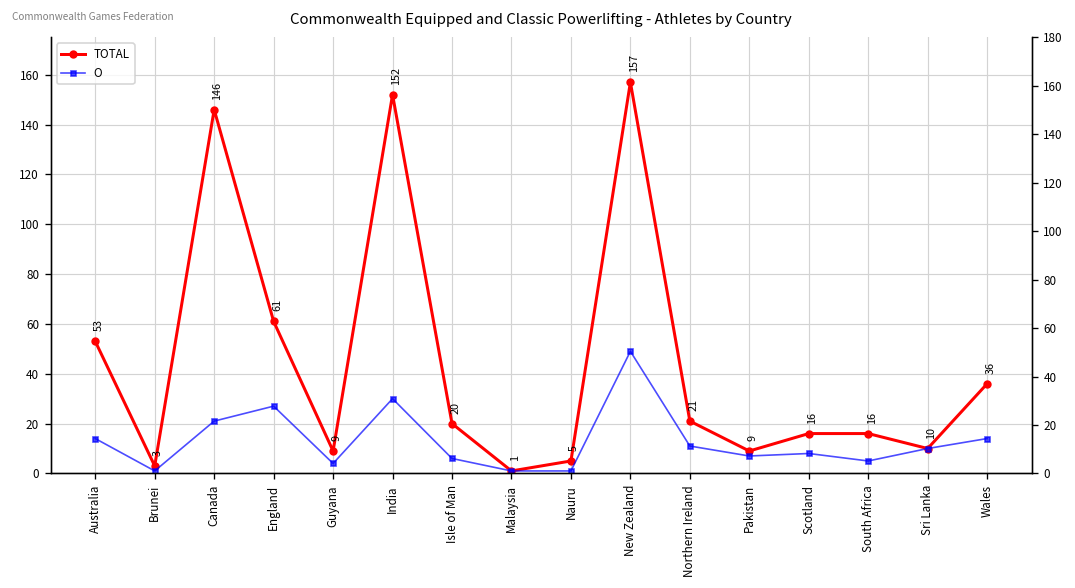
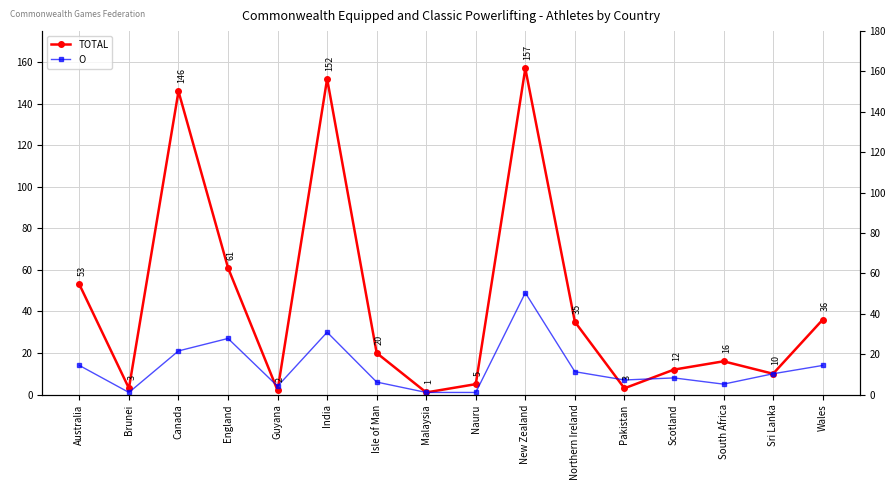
  {
    "TOTAL": {
      "Australia": 53,
      "Brunei": 3,
      "Canada": 146,
      "England": 61,
-     "Guyana": 9,
+     "Guyana": 2,
      "India": 152,
      "Isle of Man": 20,
      "Nauru": 5,
      "New Zealand": 157,
-     "Northern Ireland": 21,
-     "Pakistan": 9,
-     "Scotland": 16,
+     "Northern Ireland": 35,
+     "Pakistan": 3,
+     "Scotland": 12,
      "South Africa": 16,
      "Wales": 36
    }
  }
